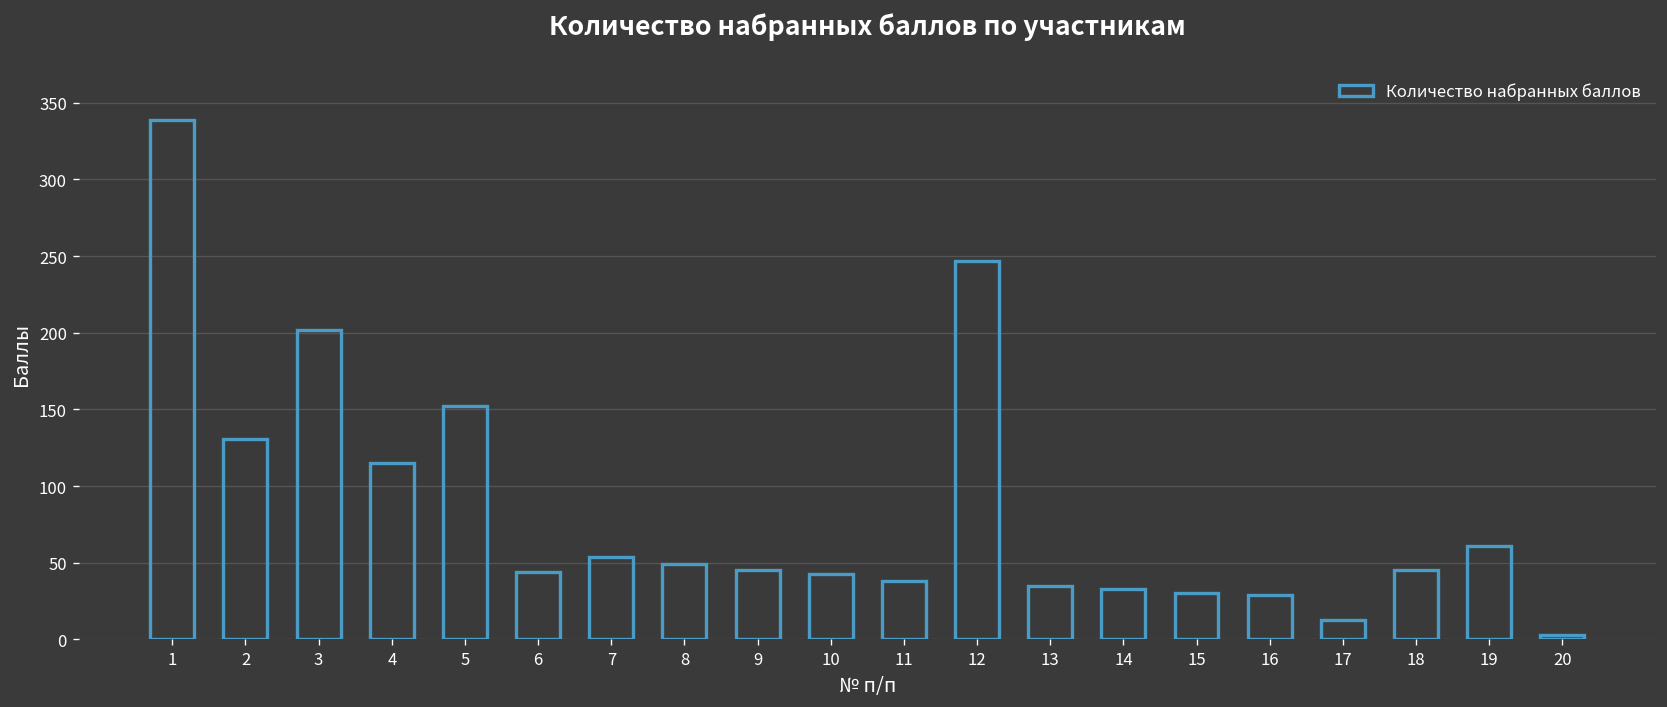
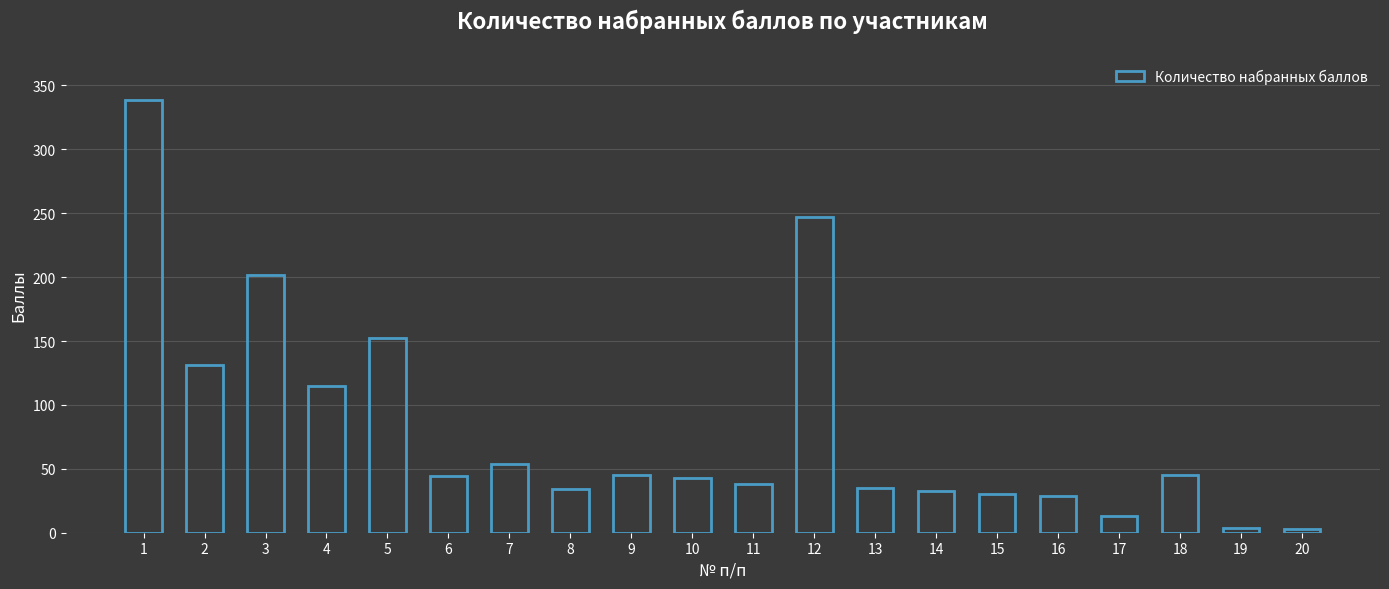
  {
    "1": 339,
    "2": 131,
    "3": 202,
    "4": 115,
    "5": 152,
    "6": 44,
    "7": 54,
-   "8": 49,
+   "8": 34,
    "9": 45,
    "10": 43,
    "11": 38,
    "12": 247,
    "13": 35,
    "14": 33,
    "15": 30,
    "16": 29,
    "17": 13,
    "18": 45,
-   "19": 61,
+   "19": 4,
    "20": 3
  }
